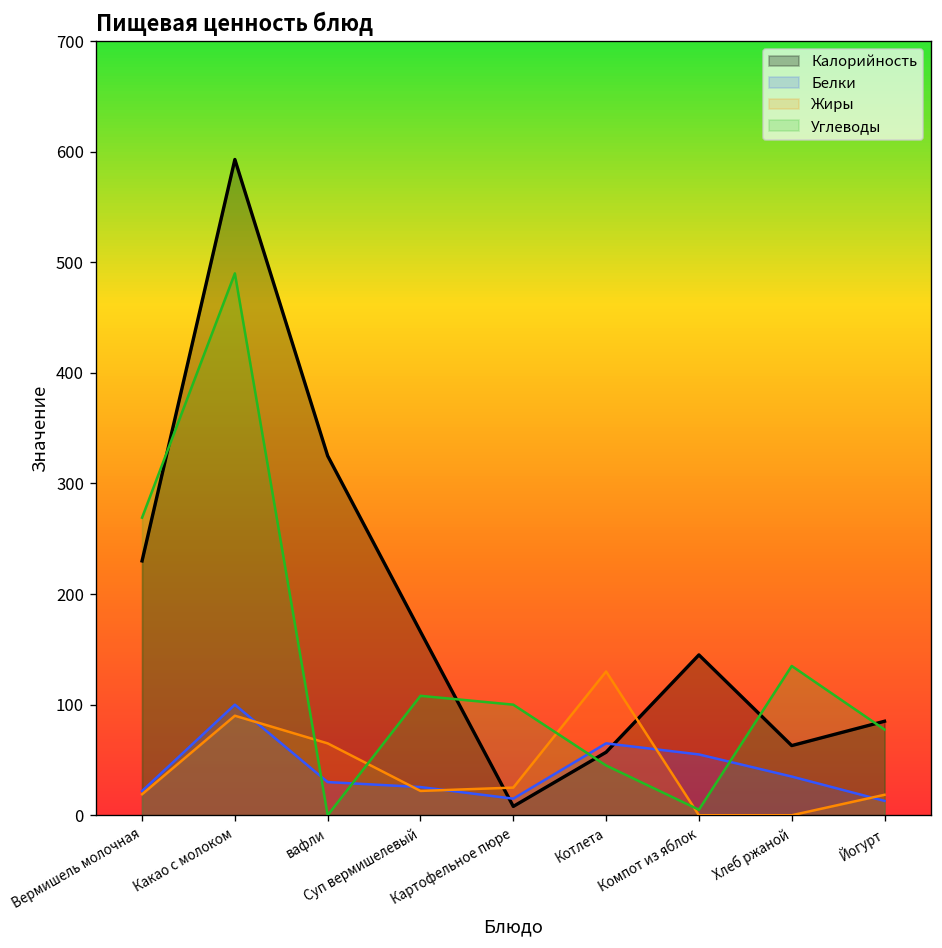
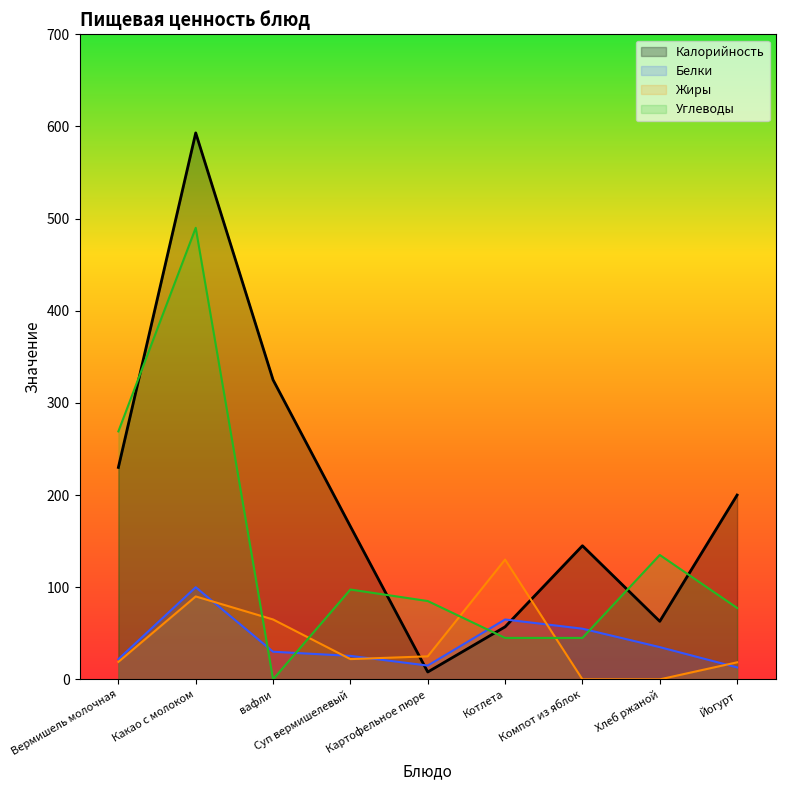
  {
    "Калорийность": {
      "Вермишель молочная": 230,
      "Какао с молоком": 590,
      "вафли": 330,
      "Суп вермишелевый": 170,
      "Картофельное пюре": 10,
      "Котлета": 60,
      "Компот из яблок": 150,
      "Хлеб ржаной": 60,
-     "Йогурт": 90
+     "Йогурт": 200
    },
    "Белки": {
      "Вермишель молочная": 20,
      "Какао с молоком": 100,
      "вафли": 30,
      "Суп вермишелевый": 30,
      "Картофельное пюре": 20,
      "Котлета": 70,
      "Компот из яблок": 60,
      "Хлеб ржаной": 40,
      "Йогурт": 10
    },
    "Жиры": {
      "Вермишель молочная": 20,
      "Какао с молоком": 90,
      "вафли": 70,
      "Суп вермишелевый": 20,
      "Картофельное пюре": 30,
      "Котлета": 130,
      "Компот из яблок": 0,
      "Хлеб ржаной": 0,
      "Йогурт": 20
    },
    "Углеводы": {
      "Вермишель молочная": 270,
      "Какао с молоком": 490,
      "вафли": 0,
-     "Суп вермишелевый": 110,
-     "Картофельное пюре": 100,
+     "Суп вермишелевый": 100,
+     "Картофельное пюре": 90,
      "Котлета": 50,
-     "Компот из яблок": 10,
+     "Компот из яблок": 50,
      "Хлеб ржаной": 140,
      "Йогурт": 80
    }
  }
